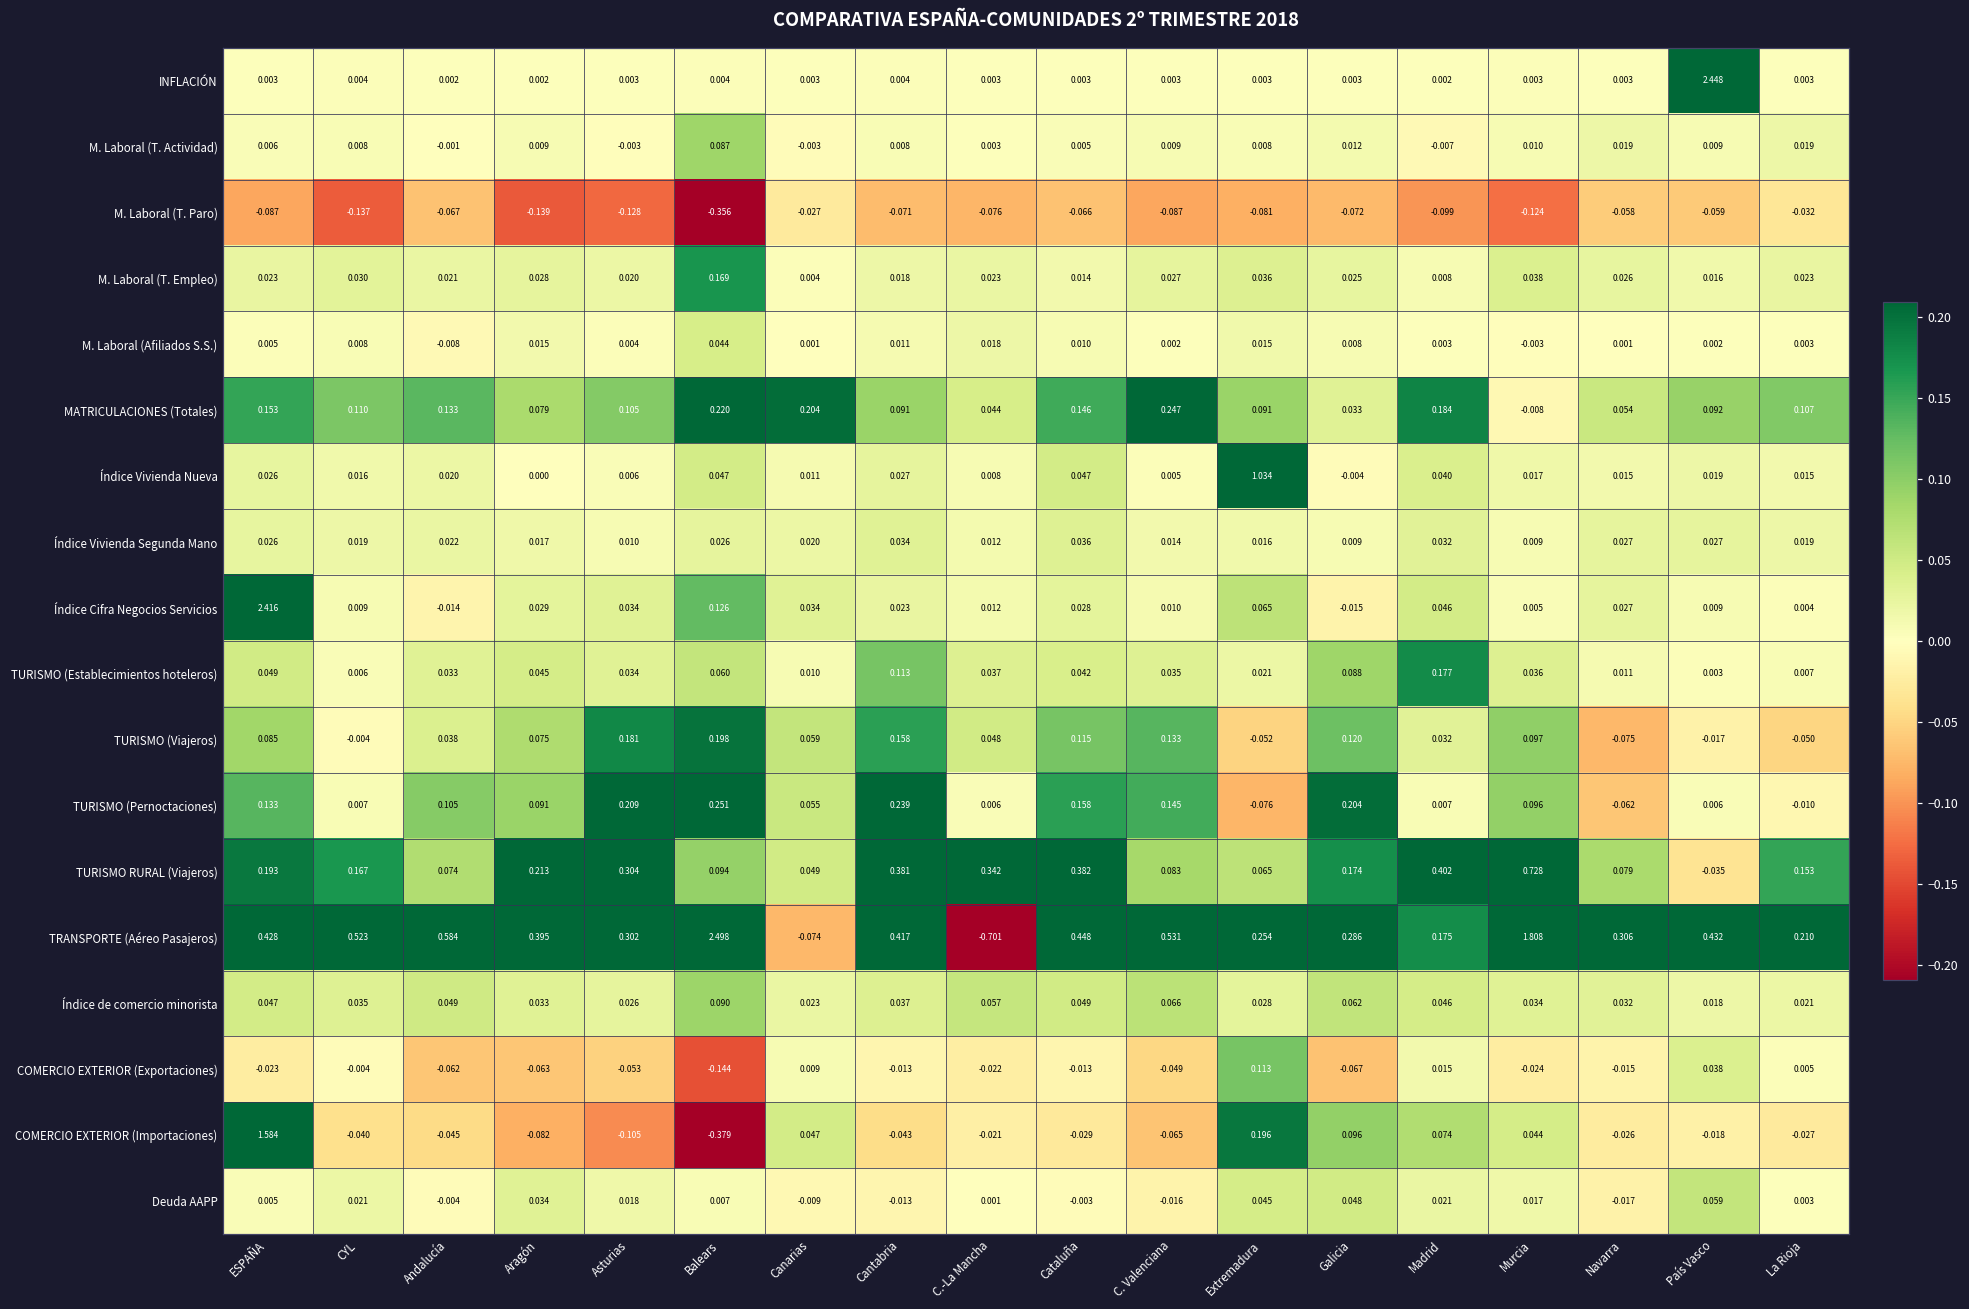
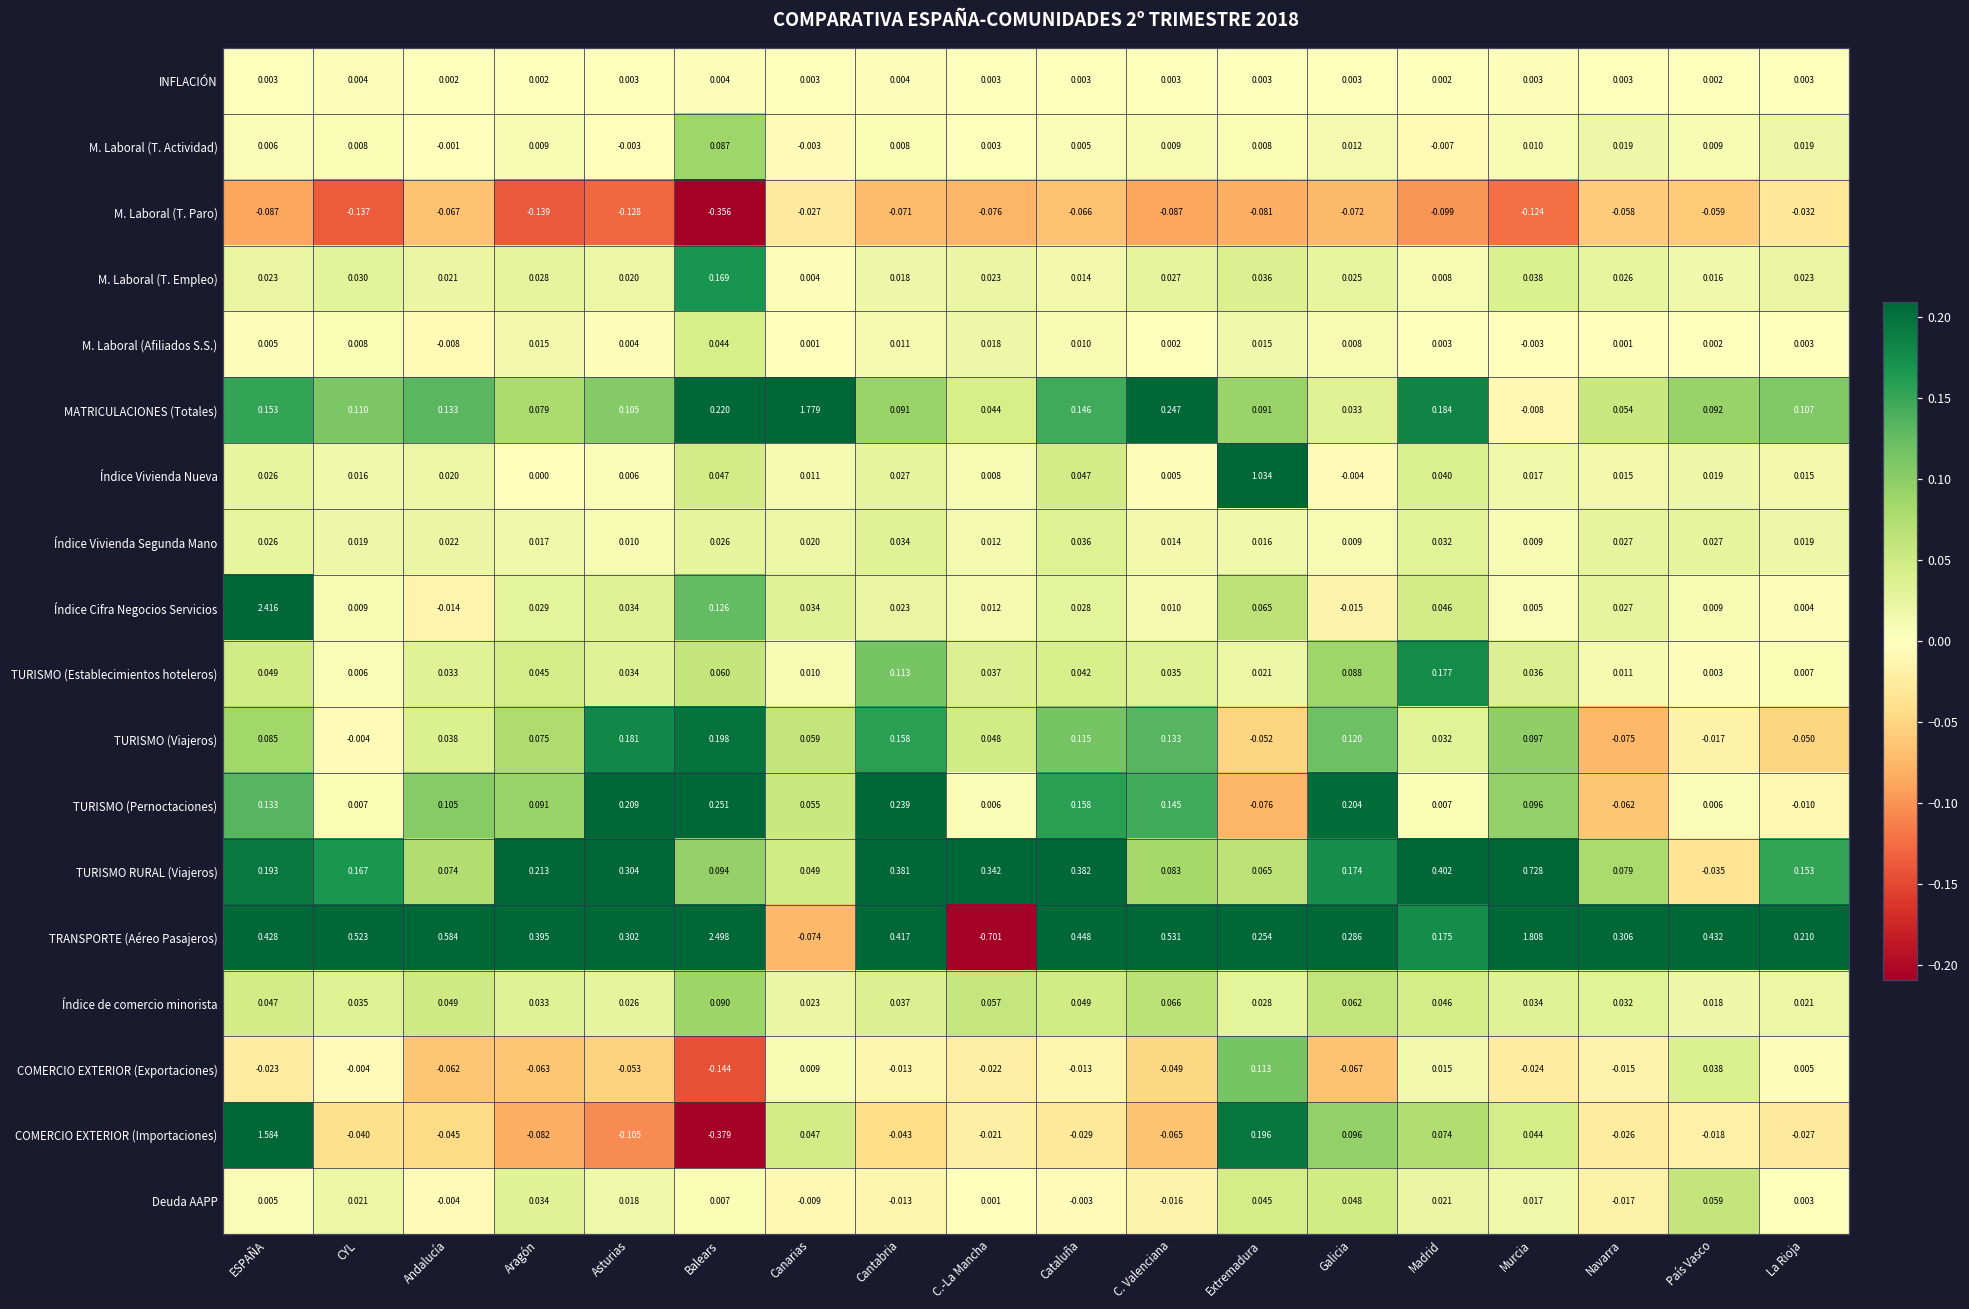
  {
    "INFLACIÓN": {
      "ESPAÑA": 0.003,
      "CYL": 0.004,
      "Andalucía": 0.002,
      "Aragón": 0.002,
      "Asturias": 0.003,
      "Balears": 0.004,
      "Canarias": 0.003,
      "Cantabria": 0.004,
      "C.-La Mancha": 0.003,
      "Cataluña": 0.003,
      "C. Valenciana": 0.003,
      "Extremadura": 0.003,
      "Galicia": 0.003,
      "Madrid": 0.002,
      "Murcia": 0.003,
      "Navarra": 0.003,
-     "País Vasco": 2.448,
+     "País Vasco": 0.002,
      "La Rioja": 0.003
    },
    "MATRICULACIONES (Totales)": {
      "ESPAÑA": 0.153,
      "CYL": 0.110,
      "Andalucía": 0.133,
      "Aragón": 0.079,
      "Asturias": 0.105,
      "Balears": 0.220,
-     "Canarias": 0.204,
+     "Canarias": 1.779,
      "Cantabria": 0.091,
      "C.-La Mancha": 0.044,
      "Cataluña": 0.146,
      "C. Valenciana": 0.247,
      "Extremadura": 0.091,
      "Galicia": 0.033,
      "Madrid": 0.184,
      "Murcia": -0.008,
      "Navarra": 0.054,
      "País Vasco": 0.092,
      "La Rioja": 0.107
    }
  }
